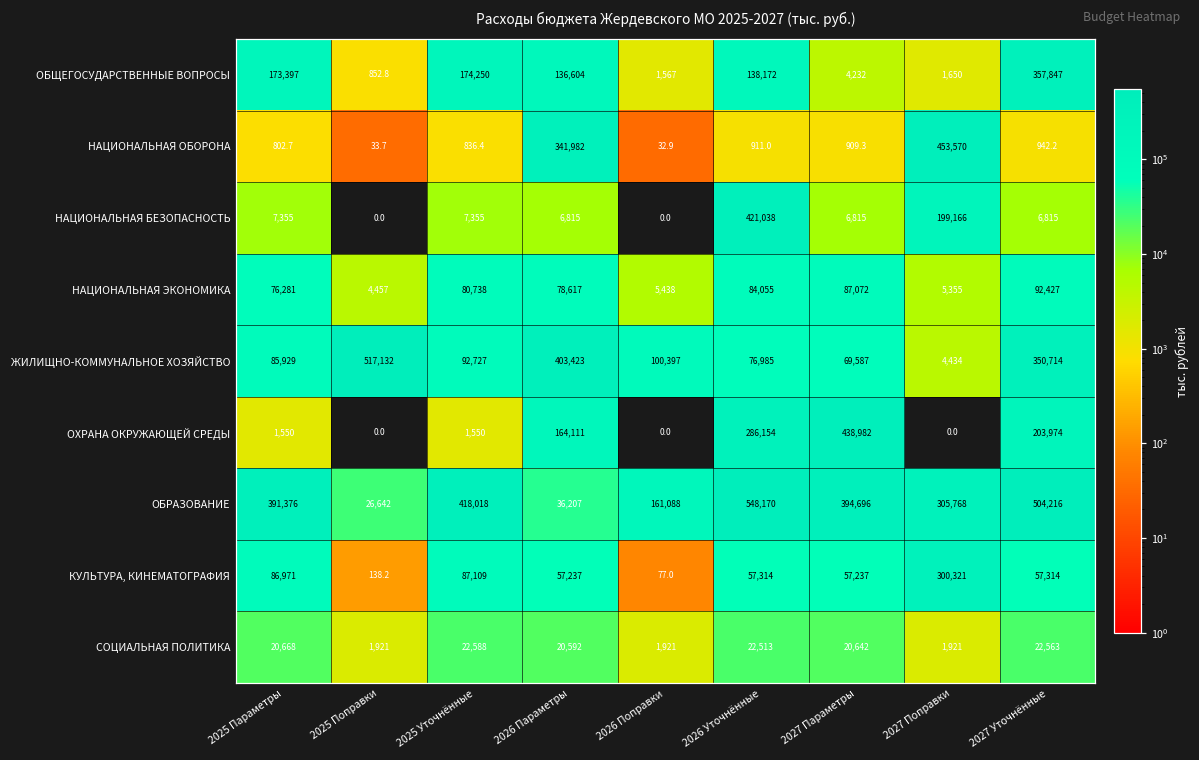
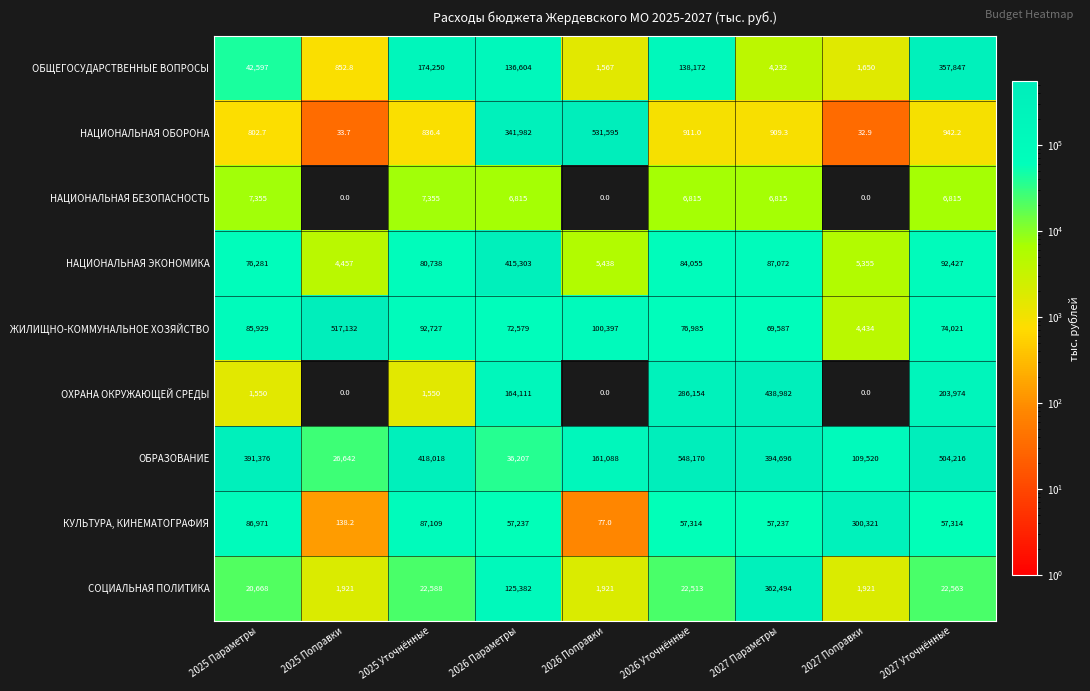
  {
    "ОБЩЕГОСУДАРСТВЕННЫЕ ВОПРОСЫ": {
-     "2025 Параметры": "173,397",
+     "2025 Параметры": "42,597",
      "2025 Поправки": "852.8",
      "2025 Уточнённые": "174,250",
      "2026 Параметры": "136,604",
      "2026 Поправки": "1,567",
      "2026 Уточнённые": "138,172",
      "2027 Параметры": "4,232",
      "2027 Поправки": "1,650",
      "2027 Уточнённые": "357,847"
    },
    "НАЦИОНАЛЬНАЯ ОБОРОНА": {
      "2025 Параметры": "802.7",
      "2025 Поправки": "33.7",
      "2025 Уточнённые": "836.4",
      "2026 Параметры": "341,982",
-     "2026 Поправки": "32.9",
+     "2026 Поправки": "531,595",
      "2026 Уточнённые": "911.0",
      "2027 Параметры": "909.3",
-     "2027 Поправки": "453,570",
+     "2027 Поправки": "32.9",
      "2027 Уточнённые": "942.2"
    },
    "НАЦИОНАЛЬНАЯ БЕЗОПАСНОСТЬ": {
      "2025 Параметры": "7,355",
      "2025 Поправки": "0.0",
      "2025 Уточнённые": "7,355",
      "2026 Параметры": "6,815",
      "2026 Поправки": "0.0",
-     "2026 Уточнённые": "421,038",
+     "2026 Уточнённые": "6,815",
      "2027 Параметры": "6,815",
-     "2027 Поправки": "199,166",
+     "2027 Поправки": "0.0",
      "2027 Уточнённые": "6,815"
    },
    "НАЦИОНАЛЬНАЯ ЭКОНОМИКА": {
      "2025 Параметры": "76,281",
      "2025 Поправки": "4,457",
      "2025 Уточнённые": "80,738",
-     "2026 Параметры": "78,617",
+     "2026 Параметры": "415,303",
      "2026 Поправки": "5,438",
      "2026 Уточнённые": "84,055",
      "2027 Параметры": "87,072",
      "2027 Поправки": "5,355",
      "2027 Уточнённые": "92,427"
    },
    "ЖИЛИЩНО-КОММУНАЛЬНОЕ ХОЗЯЙСТВО": {
      "2025 Параметры": "85,929",
      "2025 Поправки": "517,132",
      "2025 Уточнённые": "92,727",
-     "2026 Параметры": "403,423",
+     "2026 Параметры": "72,579",
      "2026 Поправки": "100,397",
      "2026 Уточнённые": "76,985",
      "2027 Параметры": "69,587",
      "2027 Поправки": "4,434",
-     "2027 Уточнённые": "350,714"
+     "2027 Уточнённые": "74,021"
    },
    "ОХРАНА ОКРУЖАЮЩЕЙ СРЕДЫ": {
      "2025 Параметры": "1,550",
      "2025 Поправки": "0.0",
      "2025 Уточнённые": "1,550",
      "2026 Параметры": "164,111",
      "2026 Поправки": "0.0",
      "2026 Уточнённые": "286,154",
      "2027 Параметры": "438,982",
      "2027 Поправки": "0.0",
      "2027 Уточнённые": "203,974"
    },
    "ОБРАЗОВАНИЕ": {
      "2025 Параметры": "391,376",
      "2025 Поправки": "26,642",
      "2025 Уточнённые": "418,018",
      "2026 Параметры": "36,207",
      "2026 Поправки": "161,088",
      "2026 Уточнённые": "548,170",
      "2027 Параметры": "394,696",
-     "2027 Поправки": "305,768",
+     "2027 Поправки": "109,520",
      "2027 Уточнённые": "504,216"
    },
    "КУЛЬТУРА, КИНЕМАТОГРАФИЯ": {
      "2025 Параметры": "86,971",
      "2025 Поправки": "138.2",
      "2025 Уточнённые": "87,109",
      "2026 Параметры": "57,237",
      "2026 Поправки": "77.0",
      "2026 Уточнённые": "57,314",
      "2027 Параметры": "57,237",
      "2027 Поправки": "300,321",
      "2027 Уточнённые": "57,314"
    },
    "СОЦИАЛЬНАЯ ПОЛИТИКА": {
      "2025 Параметры": "20,668",
      "2025 Поправки": "1,921",
      "2025 Уточнённые": "22,588",
-     "2026 Параметры": "20,592",
+     "2026 Параметры": "125,382",
      "2026 Поправки": "1,921",
      "2026 Уточнённые": "22,513",
-     "2027 Параметры": "20,642",
+     "2027 Параметры": "362,494",
      "2027 Поправки": "1,921",
      "2027 Уточнённые": "22,563"
    }
  }
